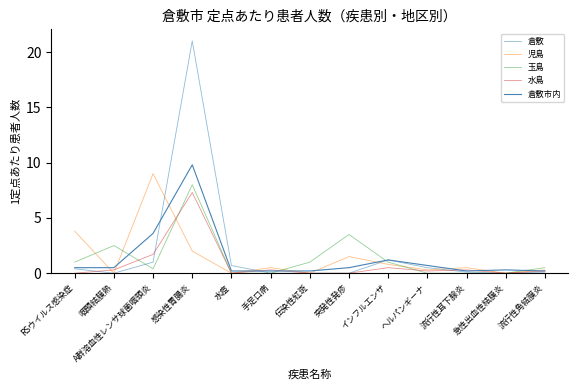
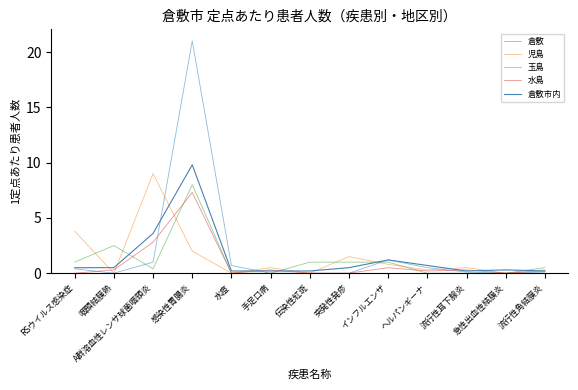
  {
    "児島": {
      "RSウイルス感染症": 3.8,
      "A群溶血性レンサ球菌咽頭炎": 9.0,
      "感染性胃腸炎": 2.0,
      "突発性発疹": 1.5
    },
    "玉島": {
      "RSウイルス感染症": 1.0,
      "咽頭結膜熱": 2.5,
      "A群溶血性レンサ球菌咽頭炎": 0.4,
      "感染性胃腸炎": 8.0,
      "伝染性紅斑": 1.0,
-     "突発性発疹": 3.5
+     "突発性発疹": 1.0
    },
    "水島": {
      "RSウイルス感染症": 0.0,
-     "A群溶血性レンサ球菌咽頭炎": 1.7,
+     "A群溶血性レンサ球菌咽頭炎": 2.8,
      "感染性胃腸炎": 7.3,
      "インフルエンザ": 0.5
    }
  }
